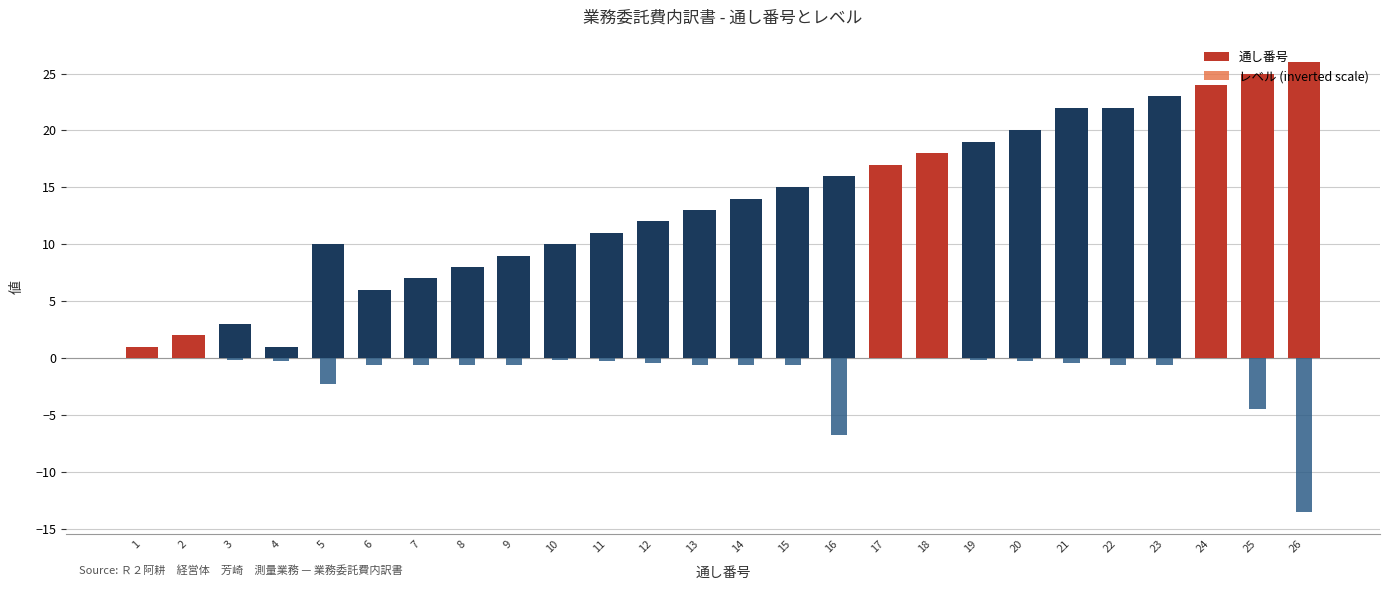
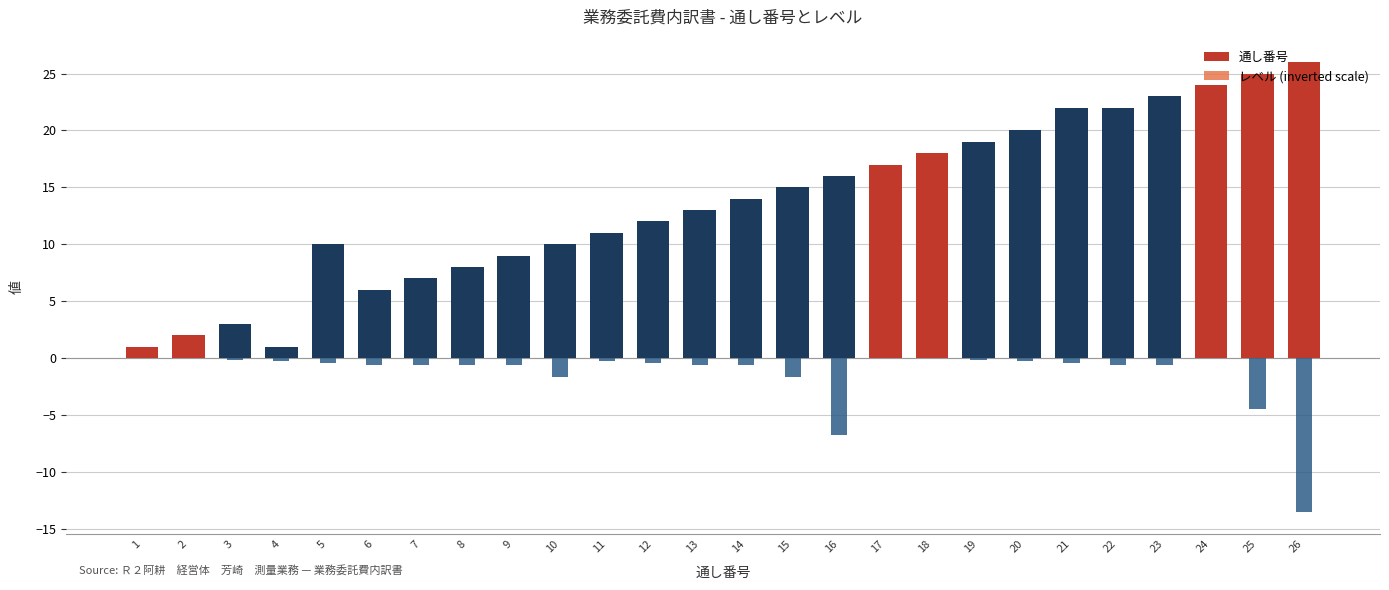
  {
    "通し番号": {
      "1": 1.0,
      "2": 2.0,
      "3": 3.0,
      "4": 1.0,
      "5": 10.0,
      "6": 6.0,
      "7": 7.0,
      "8": 8.0,
      "9": 9.0,
      "10": 10.0,
      "11": 11.0,
      "12": 12.0,
      "13": 13.0,
      "14": 14.0,
      "15": 15.0,
      "16": 16.0,
      "17": 17.0,
      "18": 18.0,
      "19": 19.0,
      "20": 20.0,
      "21": 22.0,
      "22": 22.0,
      "23": 23.0,
      "24": 24.0,
      "25": 25.0,
      "26": 26.0
    },
    "レベル (inverted scale)": {
      "1": 0.0,
      "2": 0.0,
      "4": -0.3,
-     "5": -2.3,
+     "5": -0.4,
      "6": -0.6,
      "7": -0.6,
      "8": -0.6,
      "9": -0.6,
-     "10": -0.2,
+     "10": -1.7,
      "11": -0.3,
      "12": -0.4,
      "13": -0.6,
      "14": -0.6,
-     "15": -0.6,
+     "15": -1.7,
      "16": -6.8,
      "17": 0.0,
      "18": 0.0,
      "20": -0.3,
      "21": -0.4,
      "22": -0.6,
      "23": -0.6,
      "24": 0.0,
      "25": -4.5,
      "26": -13.5
    }
  }
